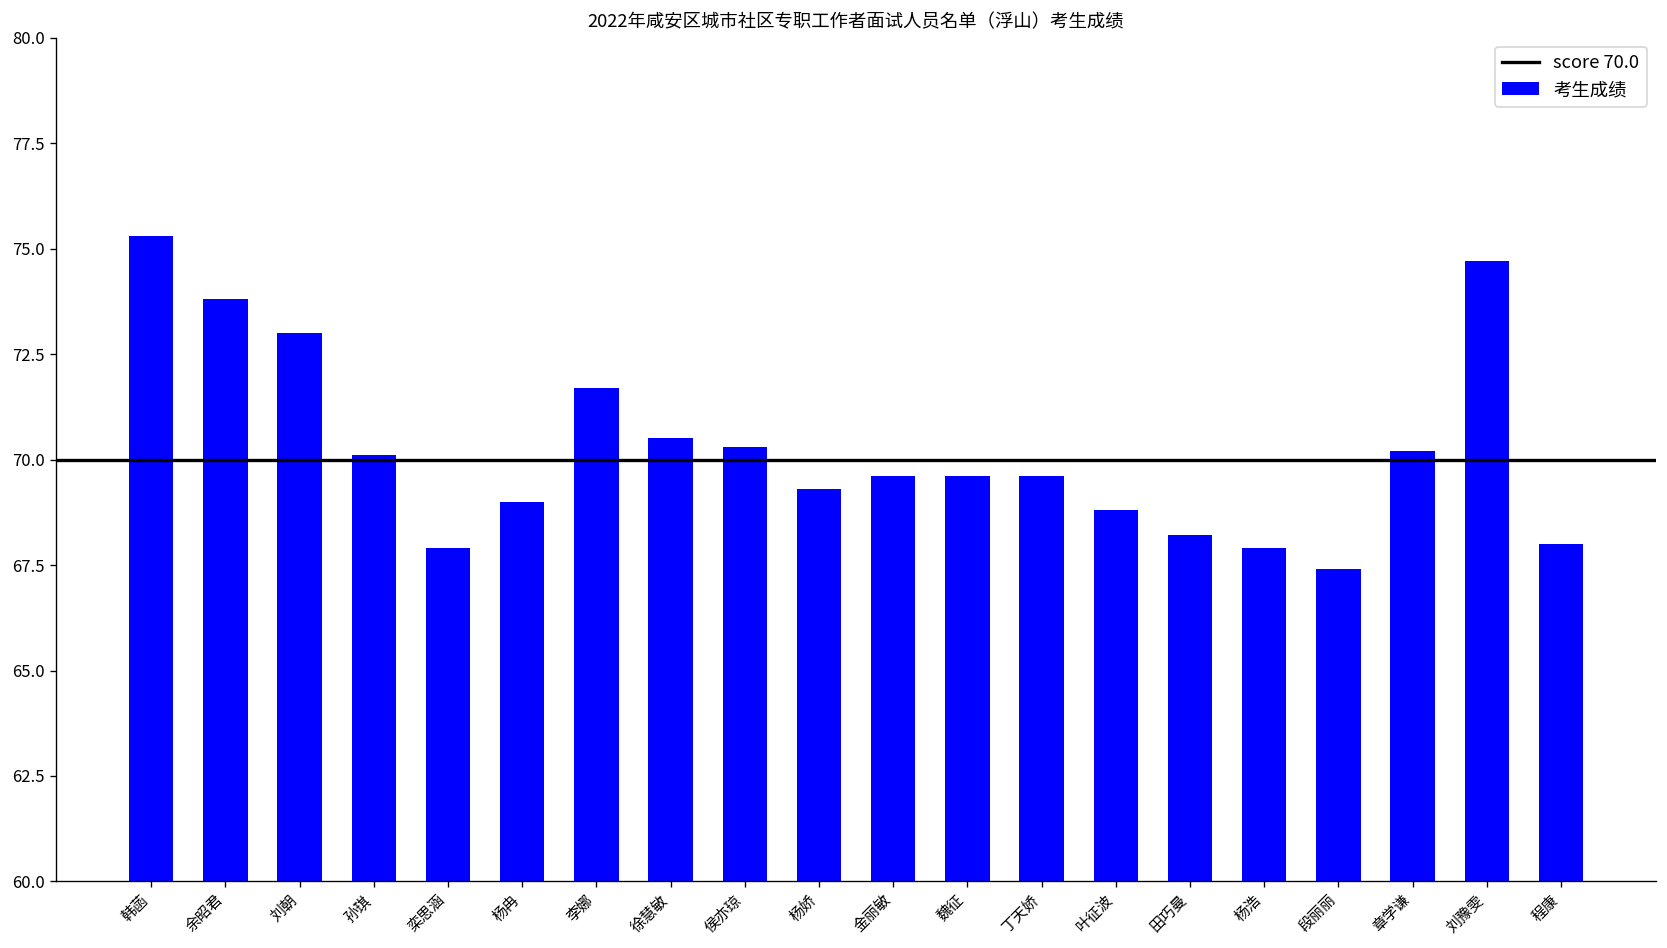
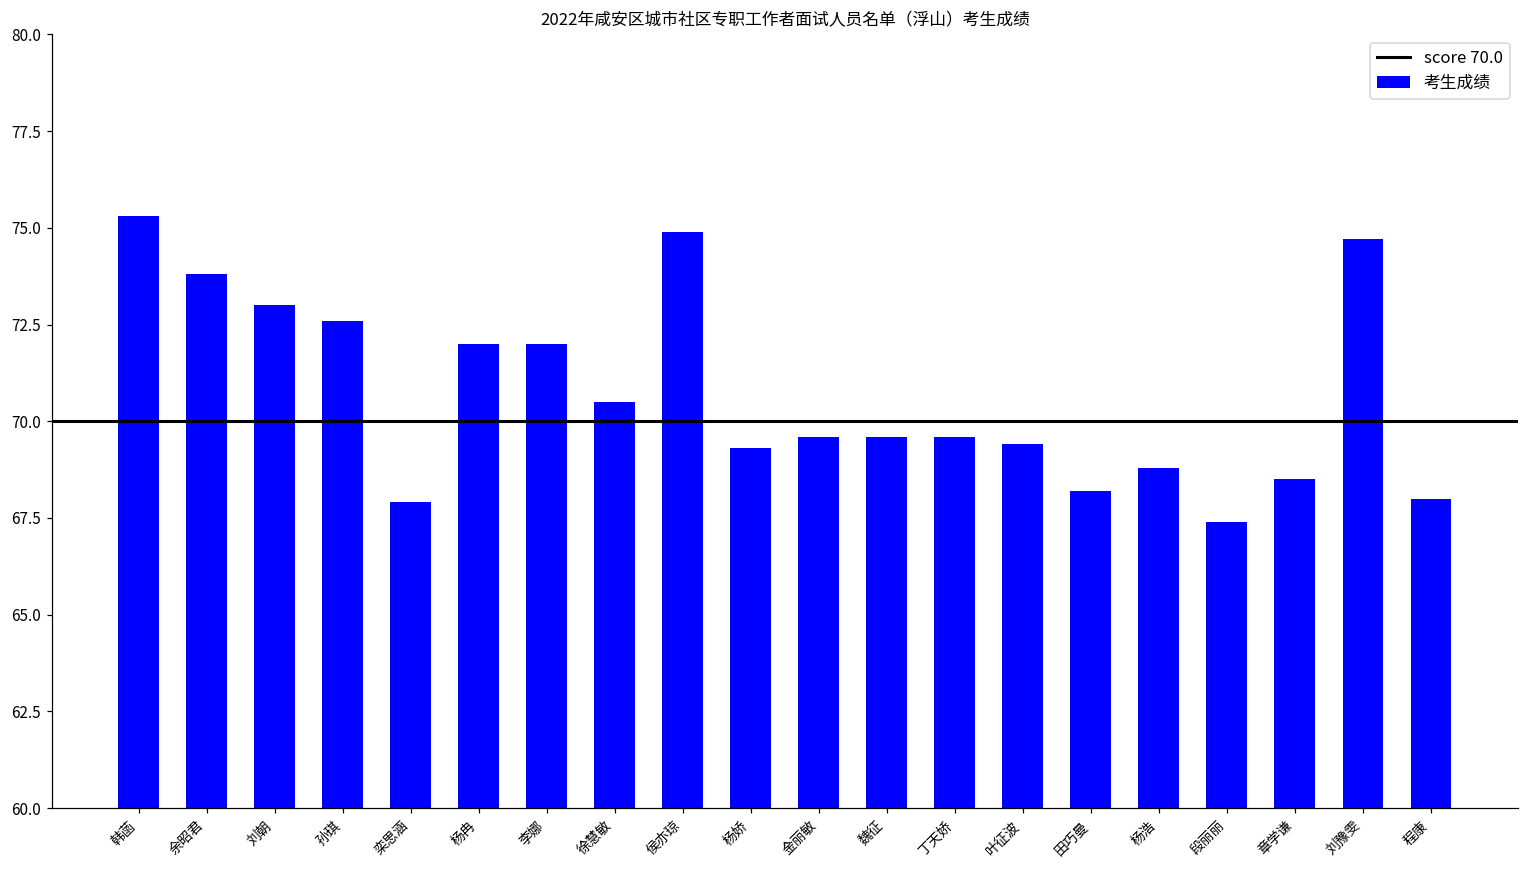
  {
    "韩菡": 75.3,
    "余昭君": 73.8,
    "刘朝": 73.0,
-   "孙琪": 70.1,
+   "孙琪": 72.6,
    "栾思涵": 67.9,
-   "杨冉": 69,
-   "李娜": 71.7,
+   "杨冉": 72,
+   "李娜": 72.0,
    "徐慧敏": 70.5,
-   "侯亦琼": 70.3,
+   "侯亦琼": 74.9,
    "杨娇": 69.3,
    "金丽敏": 69.6,
    "魏征": 69.6,
    "丁天娇": 69.6,
-   "叶征波": 68.8,
+   "叶征波": 69.4,
    "田巧曼": 68.2,
-   "杨浩": 67.9,
+   "杨浩": 68.8,
    "段丽丽": 67.4,
-   "章学谦": 70.2,
+   "章学谦": 68.5,
    "刘豫雯": 74.7,
    "程康": 68.0
  }
